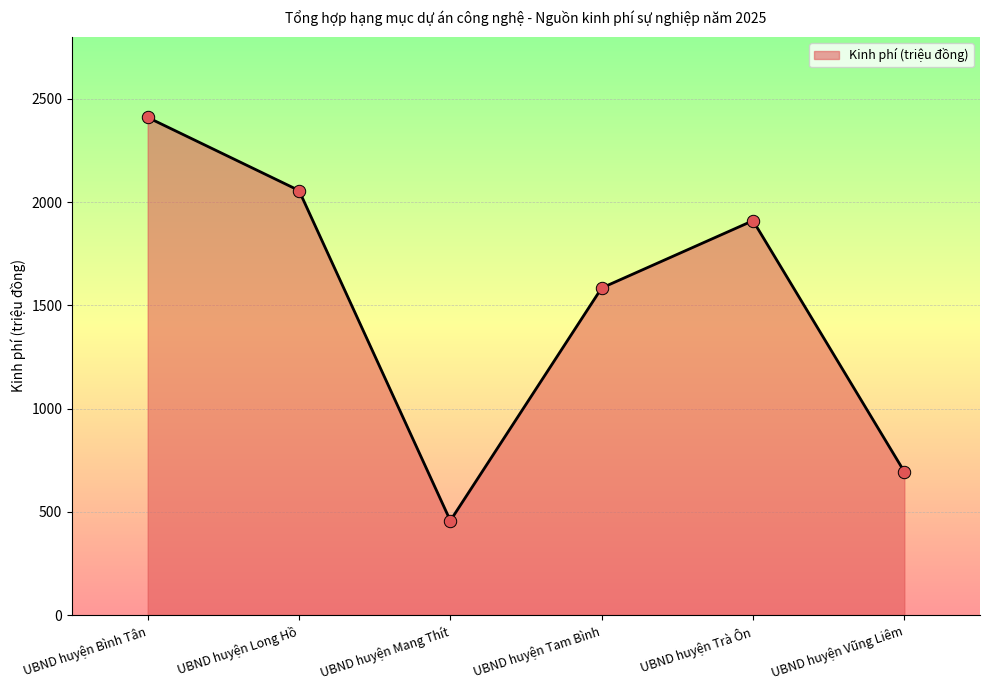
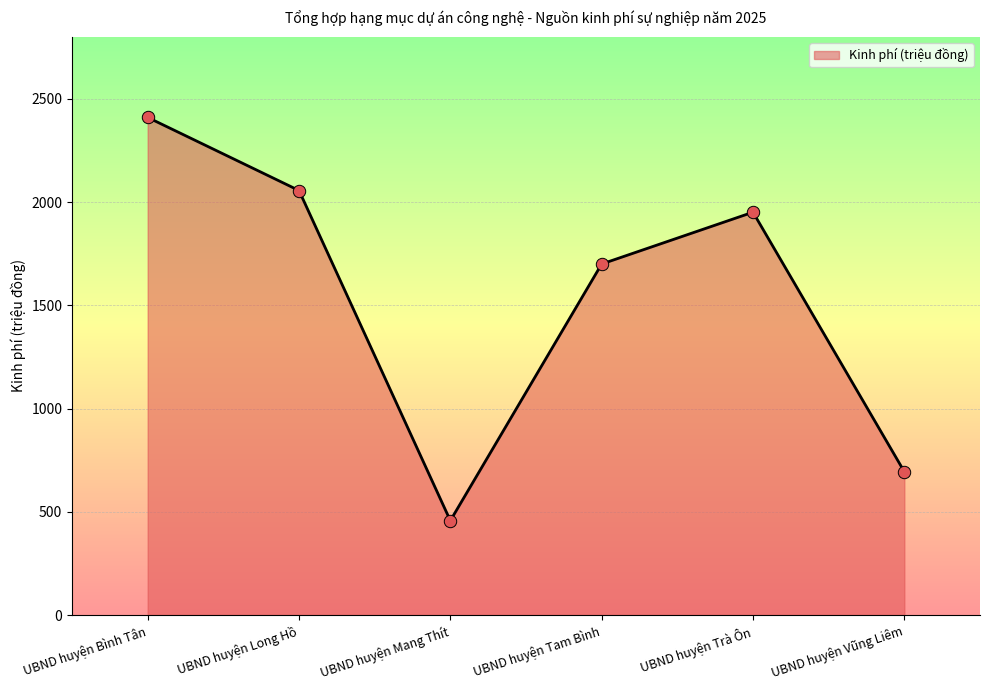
  {
    "UBND huyện Bình Tân": 2410,
    "UBND huyện Long Hồ": 2060,
    "UBND huyện Mang Thít": 460,
-   "UBND huyện Tam Bình": 1580,
-   "UBND huyện Trà Ôn": 1910,
+   "UBND huyện Tam Bình": 1700,
+   "UBND huyện Trà Ôn": 1950,
    "UBND huyện Vũng Liêm": 690
  }
